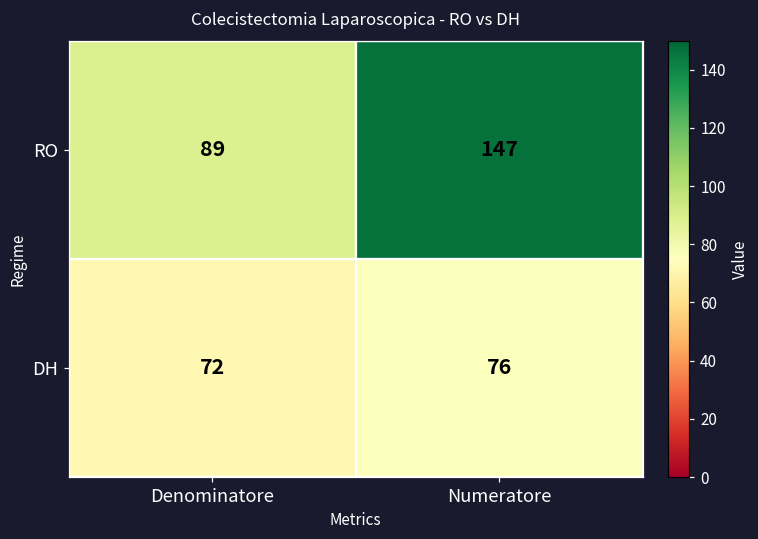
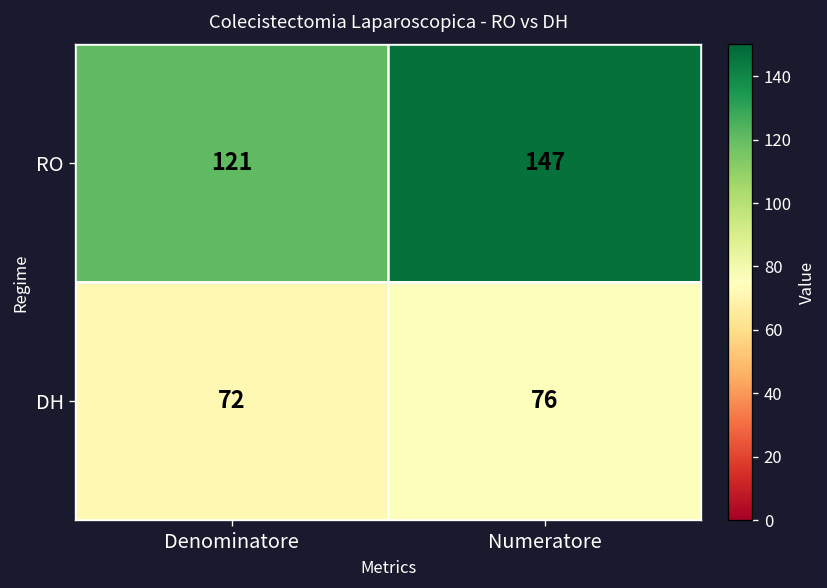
  {
    "RO": {
-     "Denominatore": 89,
+     "Denominatore": 121,
      "Numeratore": 147
    },
    "DH": {
      "Denominatore": 72,
      "Numeratore": 76
    }
  }
